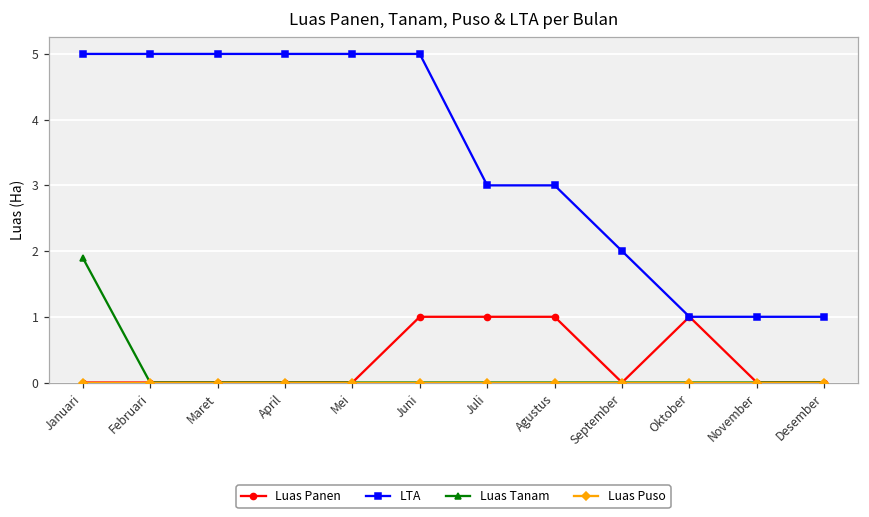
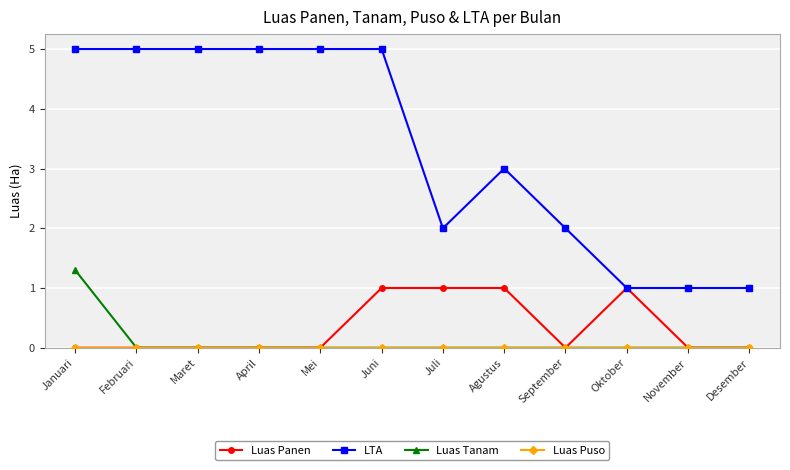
  {
    "Luas Panen": {
      "Juni": 1.0,
      "Juli": 1.0,
      "Agustus": 1.0
    },
    "LTA": {
      "Januari": 5,
      "Februari": 5,
      "Maret": 5,
      "April": 5,
      "Mei": 5,
      "Juni": 5,
-     "Juli": 3,
+     "Juli": 2,
      "Agustus": 3,
      "September": 2,
      "November": 1,
      "Desember": 1
    },
    "Luas Tanam": {
-     "Januari": 1.9
+     "Januari": 1.3
    }
  }
